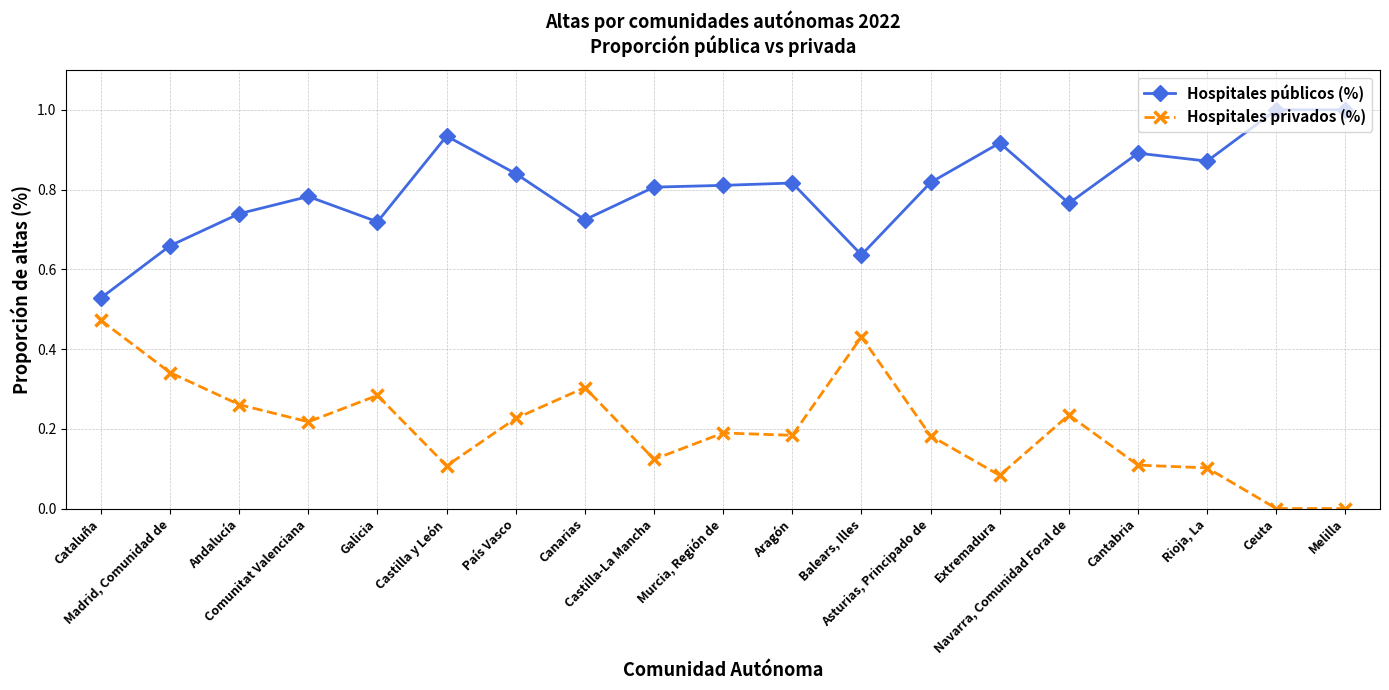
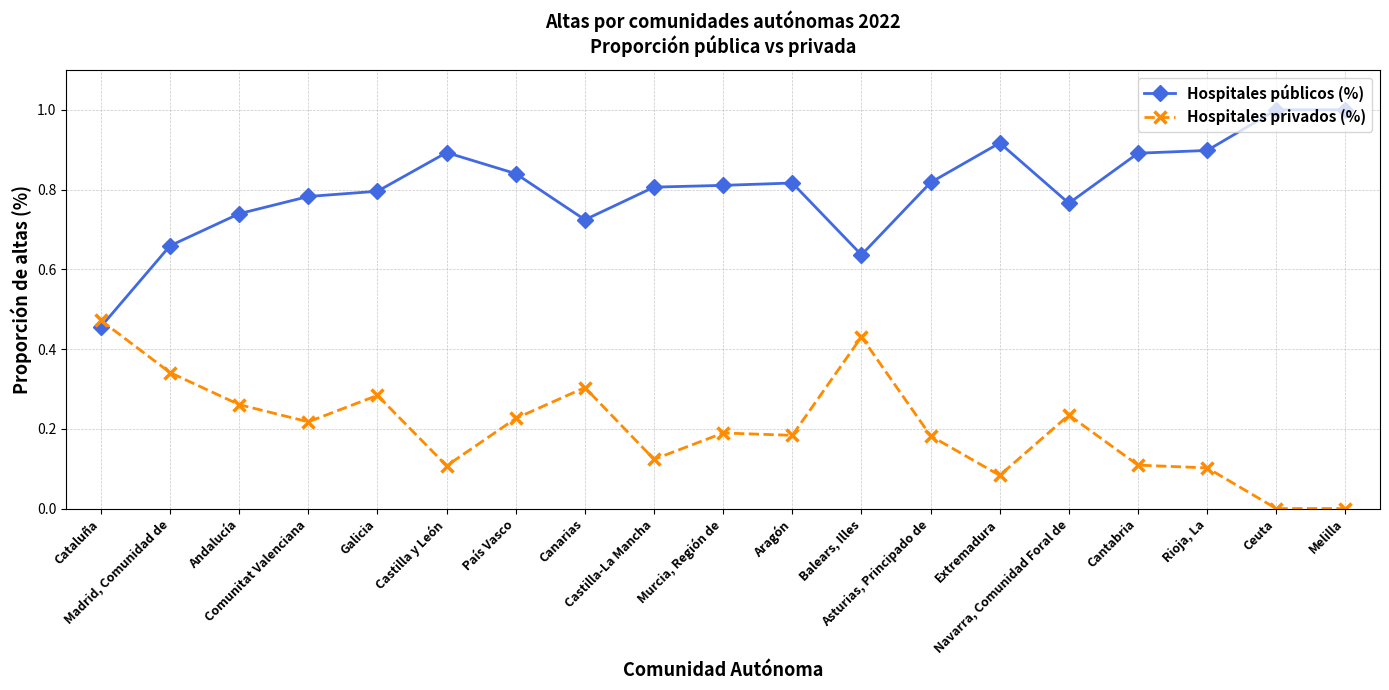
  {
    "Hospitales públicos (%)": {
-     "Cataluña": 0.53,
+     "Cataluña": 0.46,
      "Madrid, Comunidad de": 0.66,
      "Andalucía": 0.74,
      "Comunitat Valenciana": 0.78,
-     "Galicia": 0.72,
-     "Castilla y León": 0.93,
+     "Galicia": 0.80,
+     "Castilla y León": 0.89,
      "País Vasco": 0.84,
      "Canarias": 0.72,
      "Castilla-La Mancha": 0.81,
      "Murcia, Región de": 0.81,
      "Aragón": 0.82,
      "Balears, Illes": 0.64,
      "Asturias, Principado de": 0.82,
      "Extremadura": 0.92,
      "Navarra, Comunidad Foral de": 0.77,
      "Cantabria": 0.89,
-     "Rioja, La": 0.87
+     "Rioja, La": 0.90
    },
    "Hospitales privados (%)": {
      "Cataluña": 0.47,
      "Madrid, Comunidad de": 0.34,
      "Andalucía": 0.26,
      "Comunitat Valenciana": 0.22,
      "Galicia": 0.28,
      "Castilla y León": 0.11,
      "País Vasco": 0.23,
      "Canarias": 0.30,
      "Castilla-La Mancha": 0.12,
      "Murcia, Región de": 0.19,
      "Aragón": 0.18,
      "Balears, Illes": 0.43,
      "Asturias, Principado de": 0.18,
      "Extremadura": 0.08,
      "Navarra, Comunidad Foral de": 0.23,
      "Cantabria": 0.11,
      "Rioja, La": 0.10,
      "Ceuta": 0.00,
      "Melilla": 0.00
    }
  }
